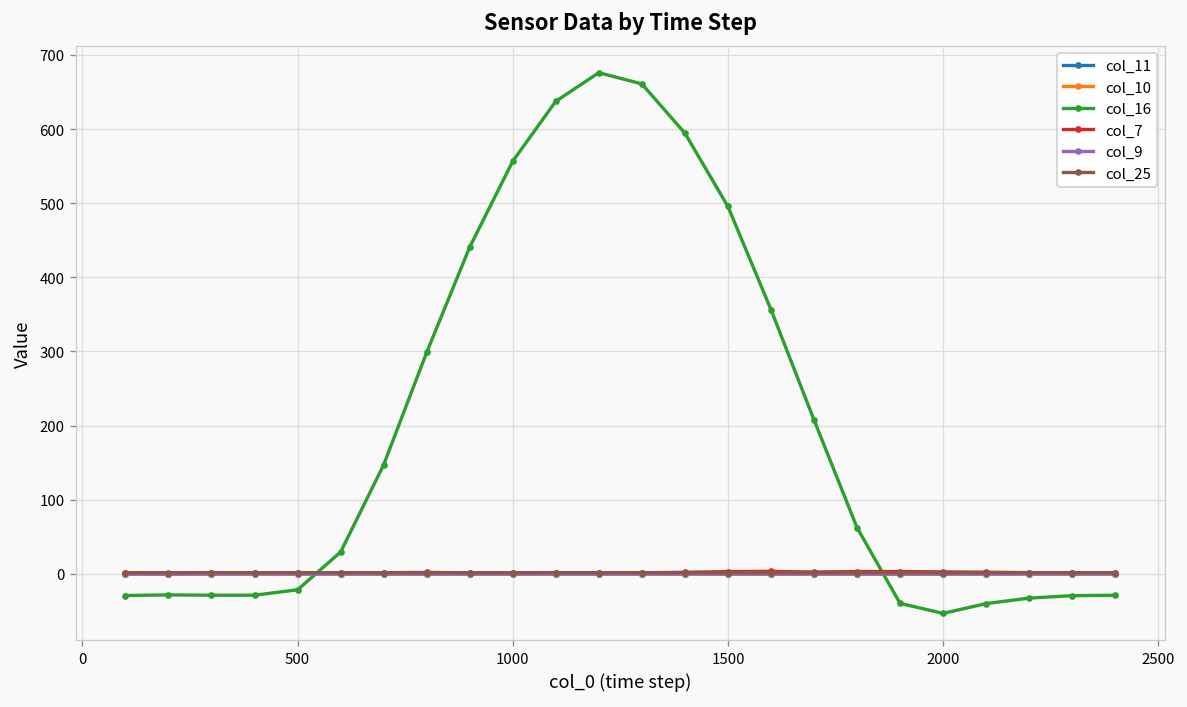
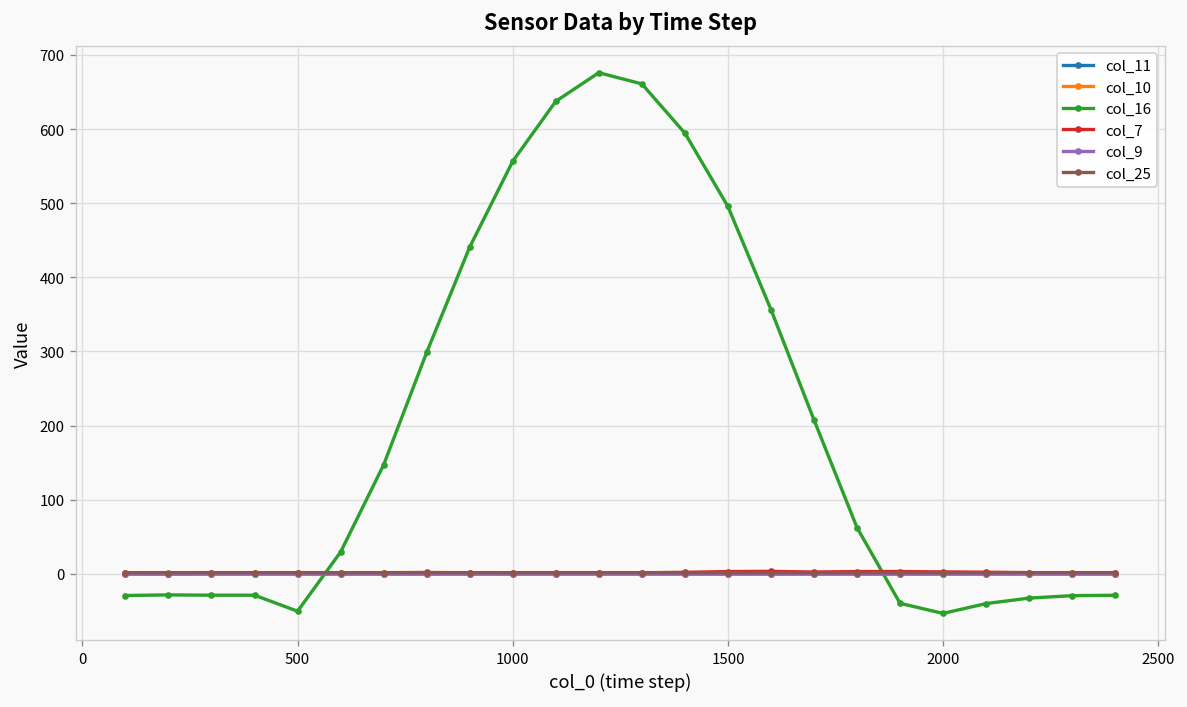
  {
    "col_16": {
-     "500": -20,
+     "500": -50,
      "1000": 560,
      "1500": 500,
      "2000": -50
    }
  }
